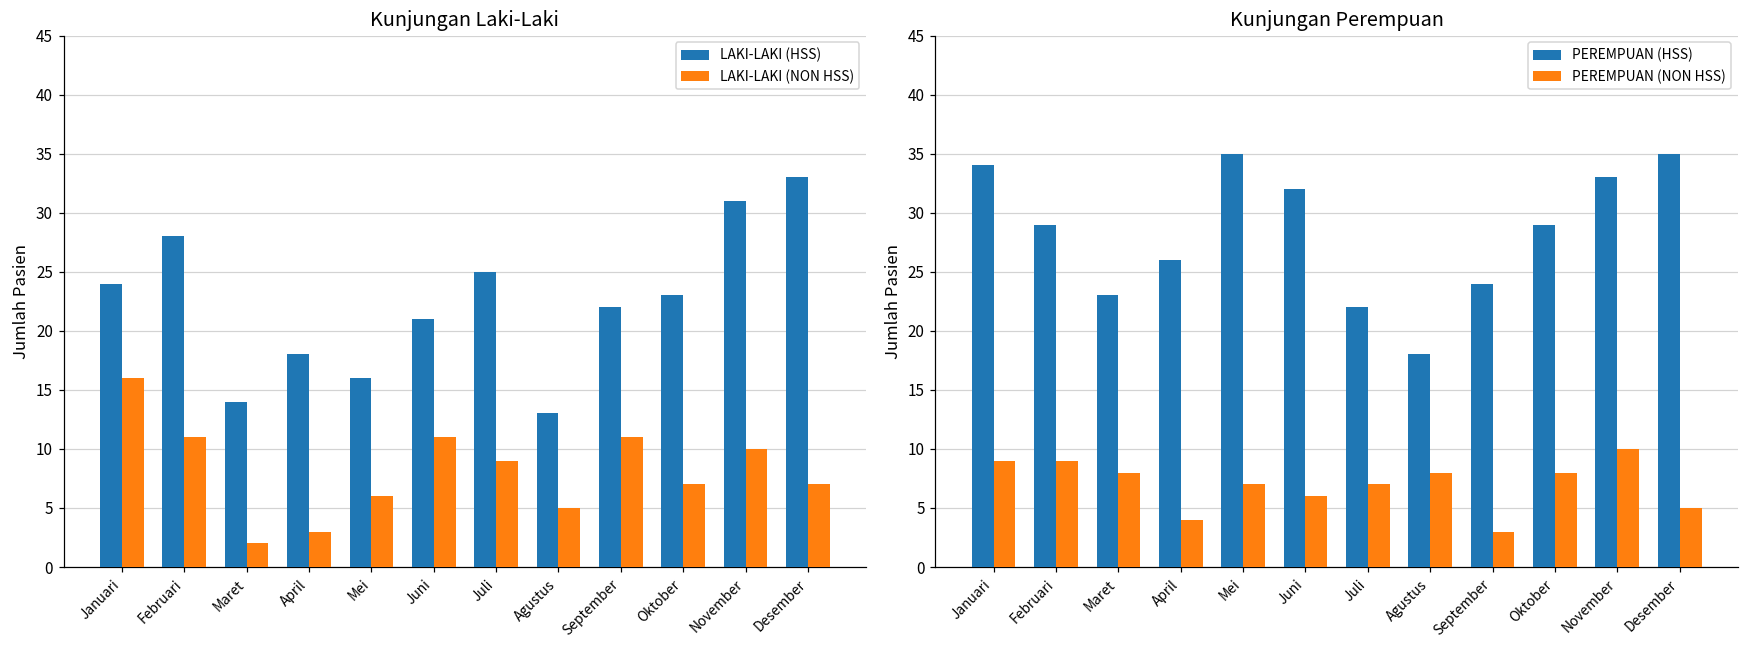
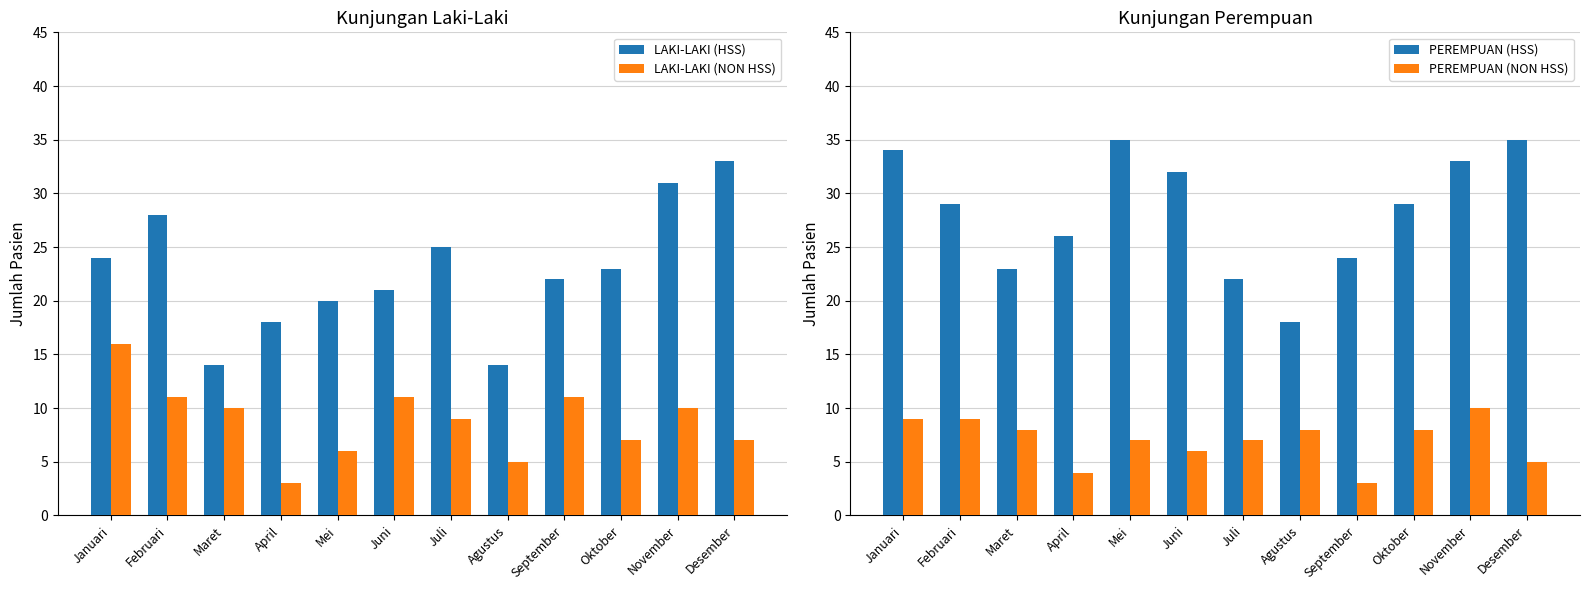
  {
    "Kunjungan Laki-Laki": {
      "LAKI-LAKI (HSS)": {
        "Januari": 24,
        "Februari": 28,
        "Maret": 14,
        "April": 18,
-       "Mei": 16,
+       "Mei": 20,
        "Juni": 21,
        "Juli": 25,
-       "Agustus": 13,
+       "Agustus": 14,
        "September": 22,
        "Oktober": 23,
        "November": 31,
        "Desember": 33
      },
      "LAKI-LAKI (NON HSS)": {
        "Januari": 16,
        "Februari": 11,
-       "Maret": 2,
+       "Maret": 10,
        "April": 3,
        "Mei": 6,
        "Juni": 11,
        "Juli": 9,
        "Agustus": 5,
        "September": 11,
        "Oktober": 7,
        "November": 10,
        "Desember": 7
      }
    },
    "Kunjungan Perempuan": {
      "PEREMPUAN (HSS)": {
        "Januari": 34.0,
        "Februari": 29.0,
        "Maret": 23.0,
        "April": 26.0,
        "Mei": 35.0,
        "Juni": 32.0,
        "Juli": 22.0,
        "Agustus": 18.0,
        "September": 24.0,
        "Oktober": 29.0,
        "November": 33.0,
        "Desember": 35.0
      },
      "PEREMPUAN (NON HSS)": {
        "Januari": 9.0,
        "Februari": 9.0,
        "Maret": 8.0,
        "April": 4.0,
        "Mei": 7.0,
        "Juni": 6.0,
        "Juli": 7.0,
        "Agustus": 8.0,
        "September": 3.0,
        "Oktober": 8.0,
        "November": 10.0,
        "Desember": 5.0
      }
    }
  }
